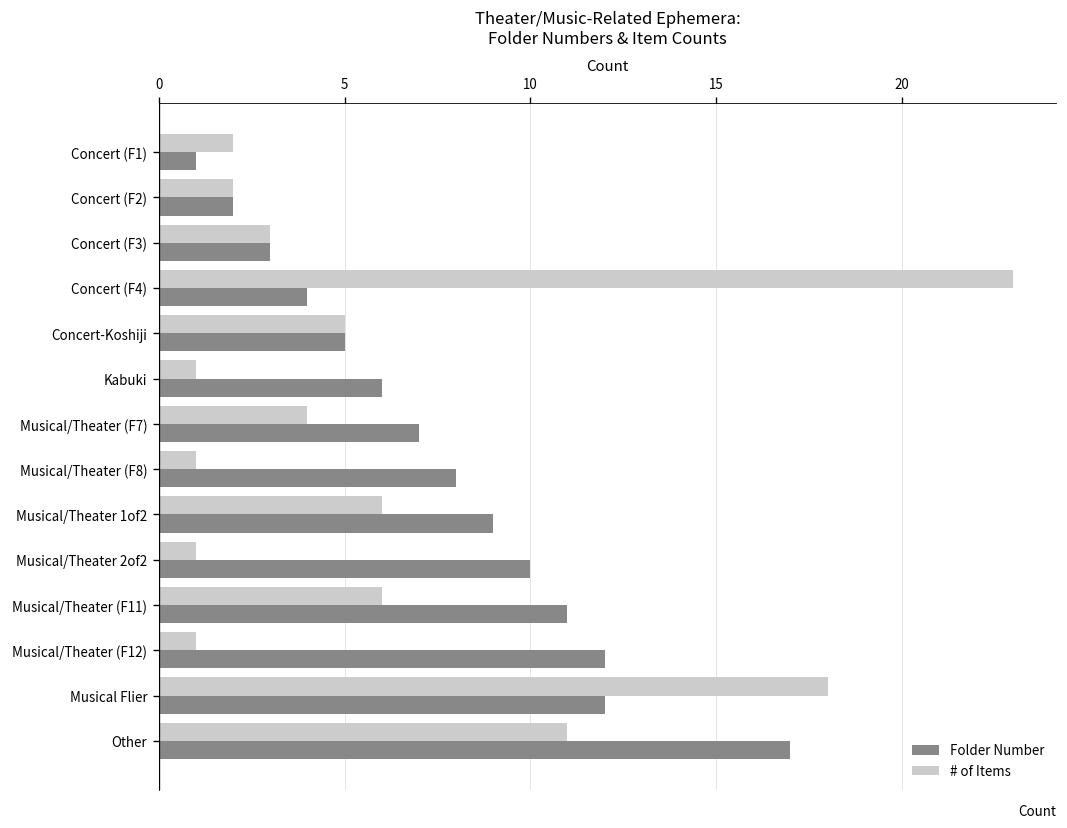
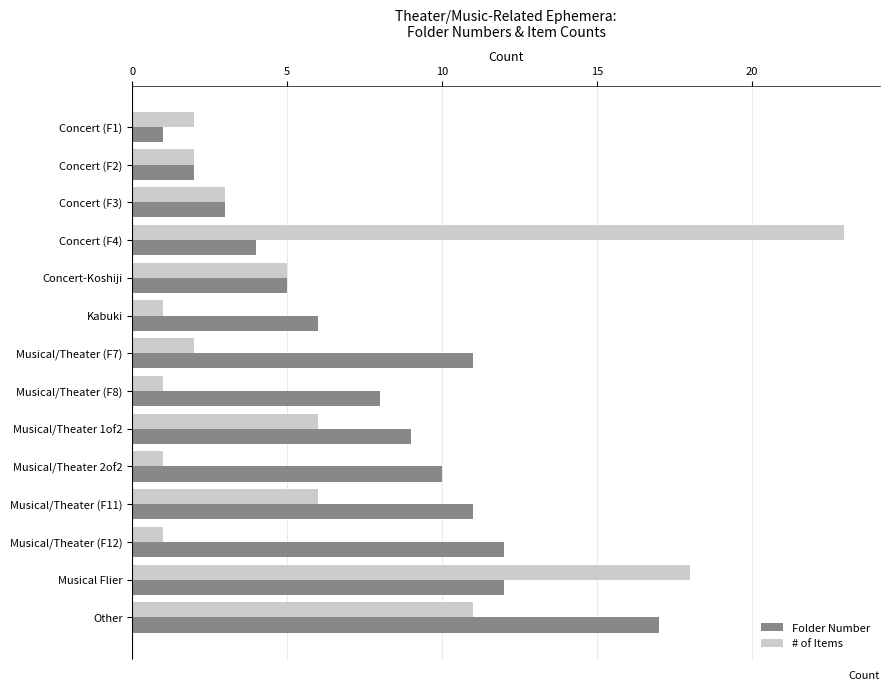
  {
    "Folder Number": {
      "Concert (F1)": 1,
      "Concert (F2)": 2,
      "Concert (F3)": 3,
      "Concert (F4)": 4,
      "Concert-Koshiji": 5,
      "Kabuki": 6,
-     "Musical/Theater (F7)": 7,
+     "Musical/Theater (F7)": 11,
      "Musical/Theater (F8)": 8,
      "Musical/Theater 1of2": 9,
      "Musical/Theater 2of2": 10,
      "Musical/Theater (F11)": 11,
      "Musical/Theater (F12)": 12,
      "Musical Flier": 12,
      "Other": 17
    },
    "# of Items": {
      "Concert (F1)": 2,
      "Concert (F2)": 2,
      "Concert (F3)": 3,
      "Concert (F4)": 23,
      "Concert-Koshiji": 5,
      "Kabuki": 1,
-     "Musical/Theater (F7)": 4,
+     "Musical/Theater (F7)": 2,
      "Musical/Theater (F8)": 1,
      "Musical/Theater 1of2": 6,
      "Musical/Theater 2of2": 1,
      "Musical/Theater (F11)": 6,
      "Musical/Theater (F12)": 1,
      "Musical Flier": 18,
      "Other": 11
    }
  }
